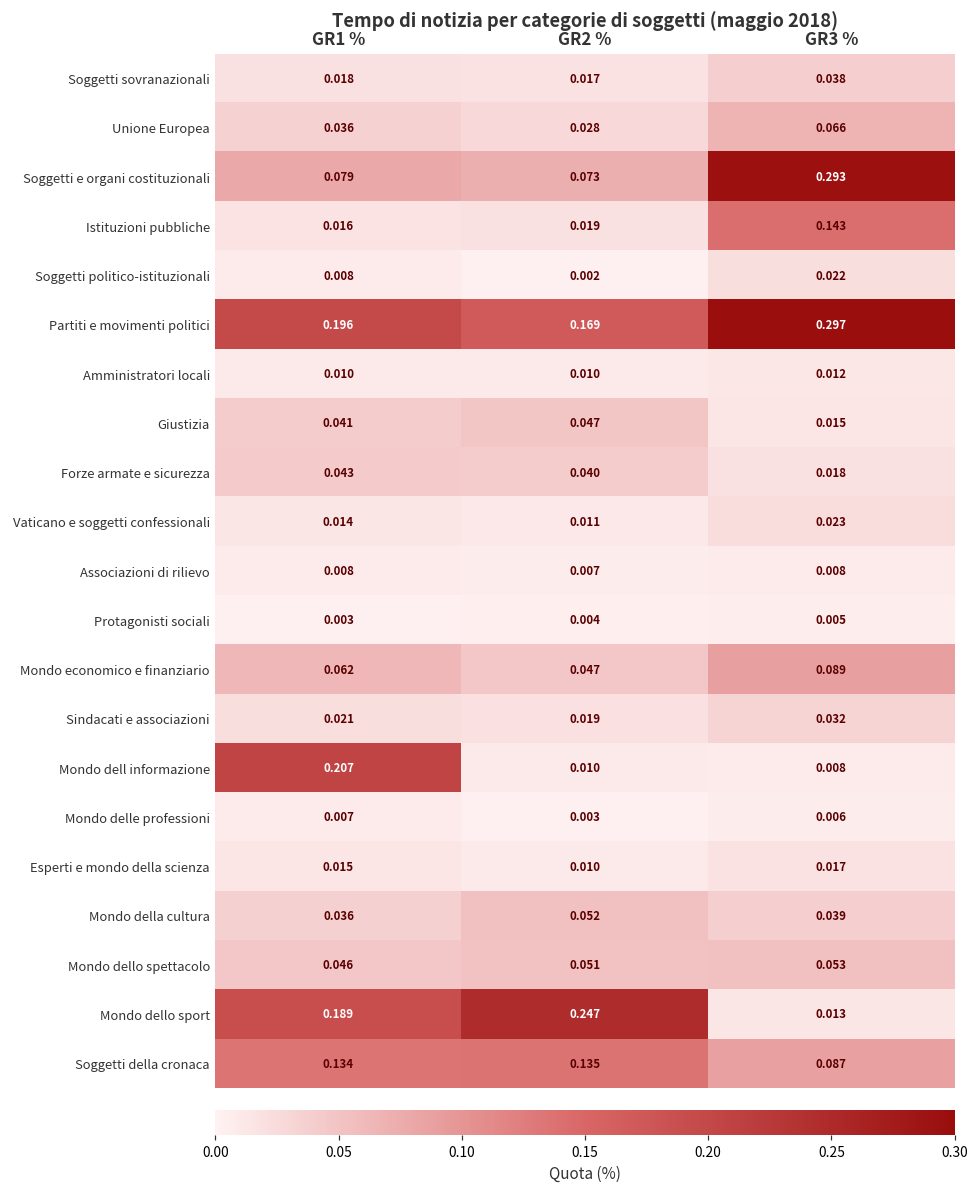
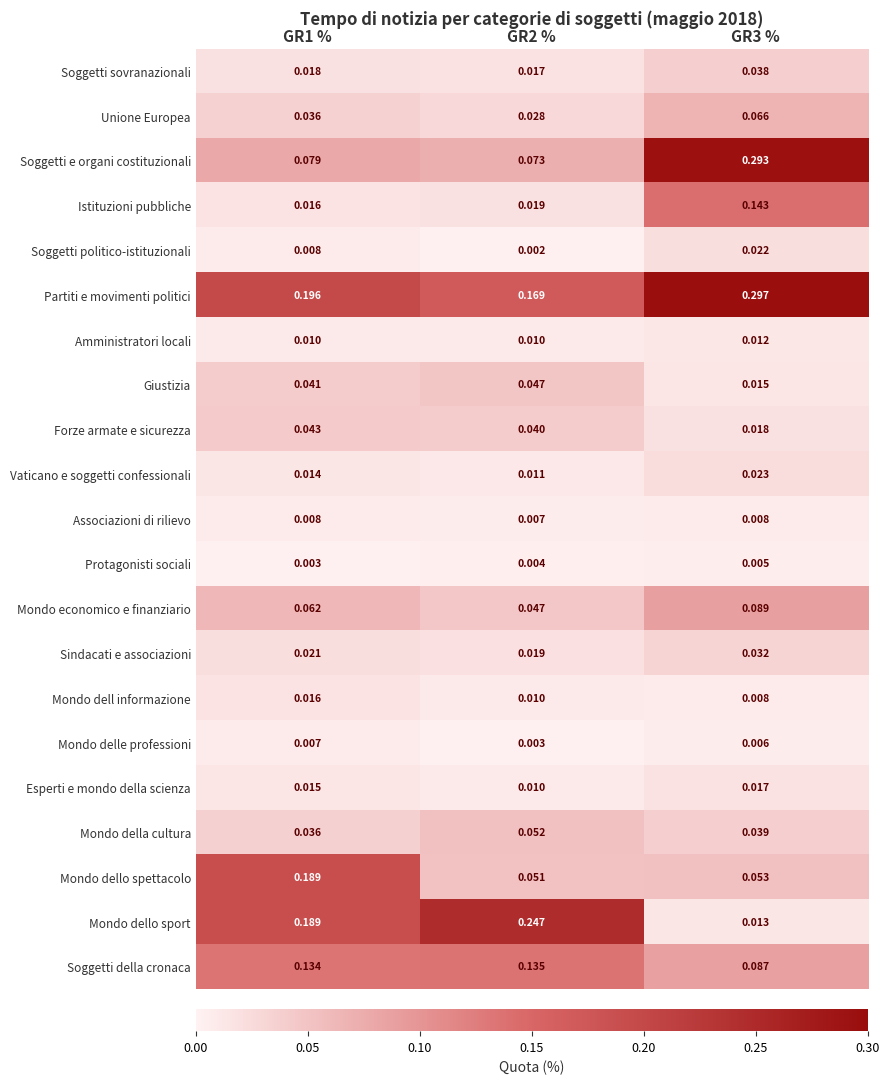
  {
    "Soggetti sovranazionali": {
      "GR1 %": 0.018,
      "GR2 %": 0.017,
      "GR3 %": 0.038
    },
    "Unione Europea": {
      "GR1 %": 0.036,
      "GR2 %": 0.028,
      "GR3 %": 0.066
    },
    "Soggetti e organi costituzionali": {
      "GR1 %": 0.079,
      "GR2 %": 0.073,
      "GR3 %": 0.293
    },
    "Istituzioni pubbliche": {
      "GR1 %": 0.016,
      "GR2 %": 0.019,
      "GR3 %": 0.143
    },
    "Soggetti politico-istituzionali": {
      "GR1 %": 0.008,
      "GR2 %": 0.002,
      "GR3 %": 0.022
    },
    "Partiti e movimenti politici": {
      "GR1 %": 0.196,
      "GR2 %": 0.169,
      "GR3 %": 0.297
    },
    "Amministratori locali": {
      "GR1 %": 0.010,
      "GR2 %": 0.010,
      "GR3 %": 0.012
    },
    "Giustizia": {
      "GR1 %": 0.041,
      "GR2 %": 0.047,
      "GR3 %": 0.015
    },
    "Forze armate e sicurezza": {
      "GR1 %": 0.043,
      "GR2 %": 0.040,
      "GR3 %": 0.018
    },
    "Vaticano e soggetti confessionali": {
      "GR1 %": 0.014,
      "GR2 %": 0.011,
      "GR3 %": 0.023
    },
    "Associazioni di rilievo": {
      "GR1 %": 0.008,
      "GR2 %": 0.007,
      "GR3 %": 0.008
    },
    "Protagonisti sociali": {
      "GR1 %": 0.003,
      "GR2 %": 0.004,
      "GR3 %": 0.005
    },
    "Mondo economico e finanziario": {
      "GR1 %": 0.062,
      "GR2 %": 0.047,
      "GR3 %": 0.089
    },
    "Sindacati e associazioni": {
      "GR1 %": 0.021,
      "GR2 %": 0.019,
      "GR3 %": 0.032
    },
    "Mondo dell informazione": {
-     "GR1 %": 0.207,
+     "GR1 %": 0.016,
      "GR2 %": 0.010,
      "GR3 %": 0.008
    },
    "Mondo delle professioni": {
      "GR1 %": 0.007,
      "GR2 %": 0.003,
      "GR3 %": 0.006
    },
    "Esperti e mondo della scienza": {
      "GR1 %": 0.015,
      "GR2 %": 0.010,
      "GR3 %": 0.017
    },
    "Mondo della cultura": {
      "GR1 %": 0.036,
      "GR2 %": 0.052,
      "GR3 %": 0.039
    },
    "Mondo dello spettacolo": {
-     "GR1 %": 0.046,
+     "GR1 %": 0.189,
      "GR2 %": 0.051,
      "GR3 %": 0.053
    },
    "Mondo dello sport": {
      "GR1 %": 0.189,
      "GR2 %": 0.247,
      "GR3 %": 0.013
    },
    "Soggetti della cronaca": {
      "GR1 %": 0.134,
      "GR2 %": 0.135,
      "GR3 %": 0.087
    }
  }
